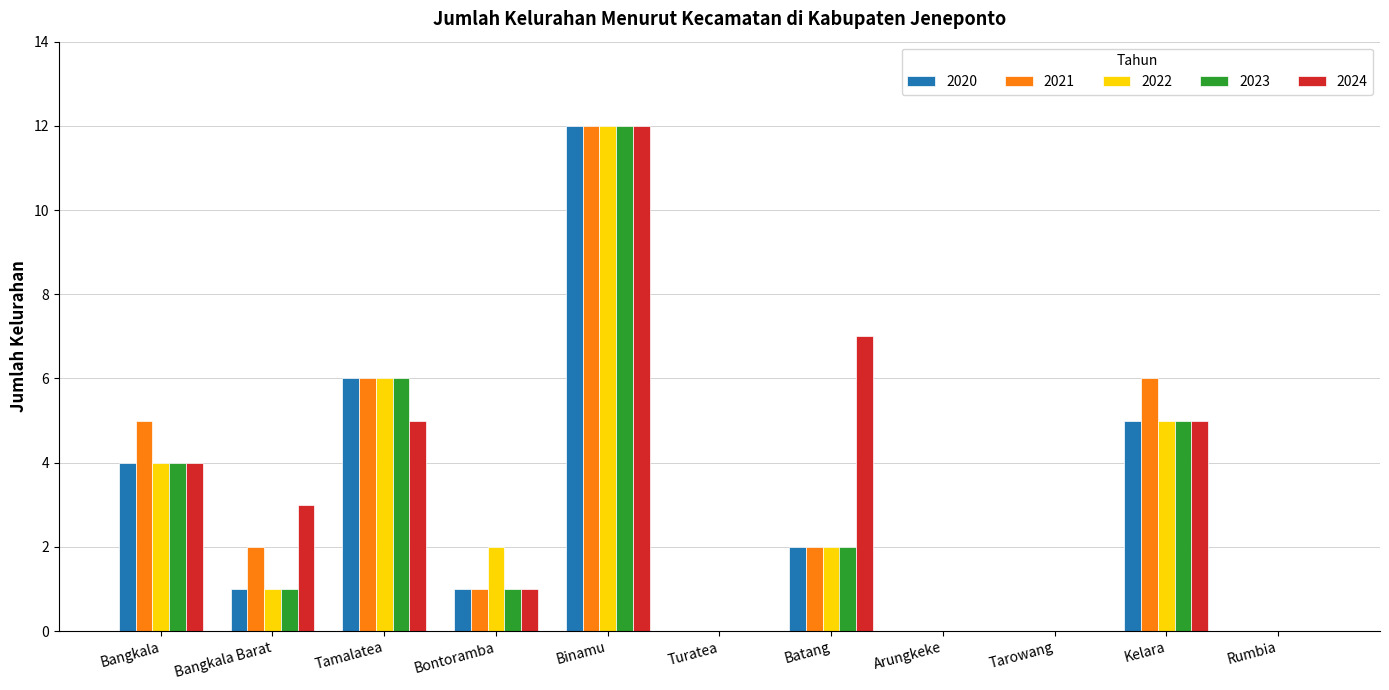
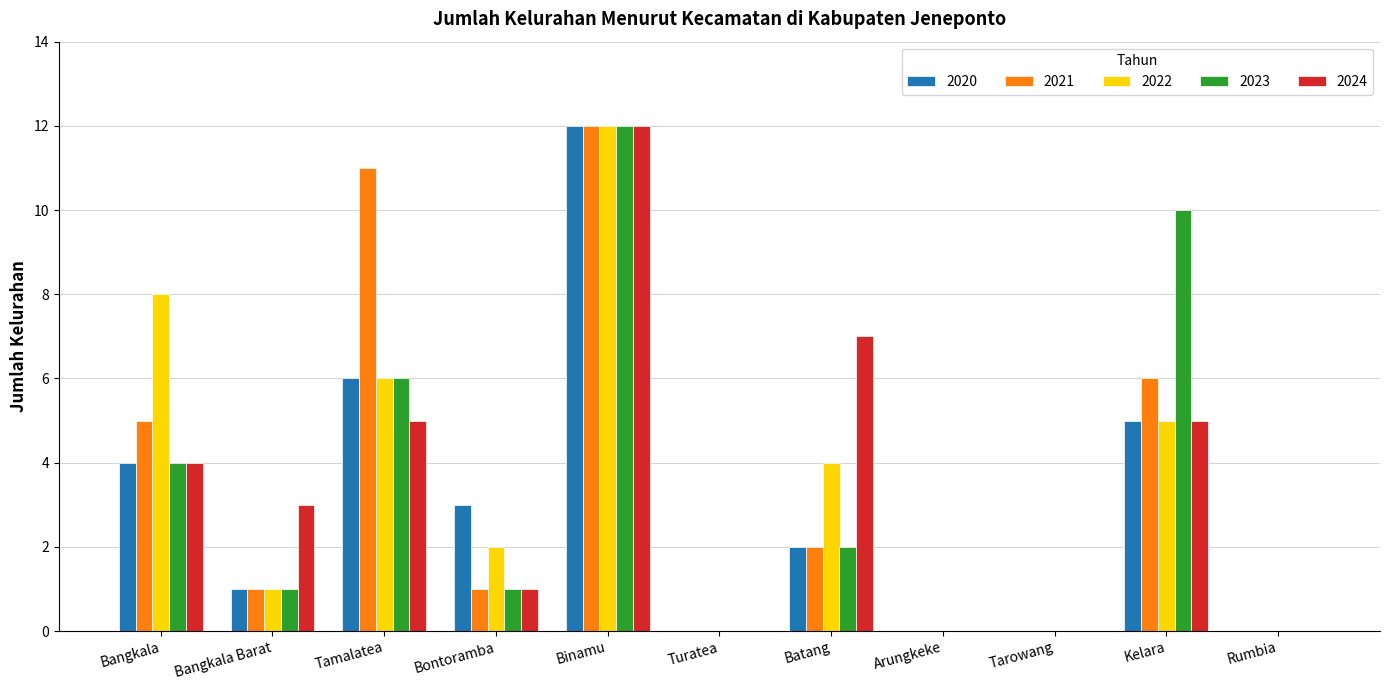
  {
    "2020": {
      "Bangkala": 4,
      "Bangkala Barat": 1,
      "Tamalatea": 6,
-     "Bontoramba": 1,
+     "Bontoramba": 3,
      "Binamu": 12,
      "Turatea": 0,
      "Batang": 2,
      "Arungkeke": 0,
      "Tarowang": 0,
      "Kelara": 5,
      "Rumbia": 0
    },
    "2021": {
      "Bangkala": 5,
-     "Bangkala Barat": 2,
-     "Tamalatea": 6,
+     "Bangkala Barat": 1,
+     "Tamalatea": 11,
      "Bontoramba": 1,
      "Binamu": 12,
      "Turatea": 0,
      "Batang": 2,
      "Arungkeke": 0,
      "Tarowang": 0,
      "Kelara": 6,
      "Rumbia": 0
    },
    "2022": {
-     "Bangkala": 4,
+     "Bangkala": 8,
      "Bangkala Barat": 1,
      "Tamalatea": 6,
      "Bontoramba": 2,
      "Binamu": 12,
      "Turatea": 0,
-     "Batang": 2,
+     "Batang": 4,
      "Arungkeke": 0,
      "Tarowang": 0,
      "Kelara": 5,
      "Rumbia": 0
    },
    "2023": {
      "Bangkala": 4,
      "Bangkala Barat": 1,
      "Tamalatea": 6,
      "Bontoramba": 1,
      "Binamu": 12,
      "Turatea": 0,
      "Batang": 2,
      "Arungkeke": 0,
      "Tarowang": 0,
-     "Kelara": 5,
+     "Kelara": 10,
      "Rumbia": 0
    },
    "2024": {
      "Bangkala": 4,
      "Bangkala Barat": 3,
      "Tamalatea": 5,
      "Bontoramba": 1,
      "Binamu": 12,
      "Turatea": 0,
      "Batang": 7,
      "Arungkeke": 0,
      "Tarowang": 0,
      "Kelara": 5,
      "Rumbia": 0
    }
  }
